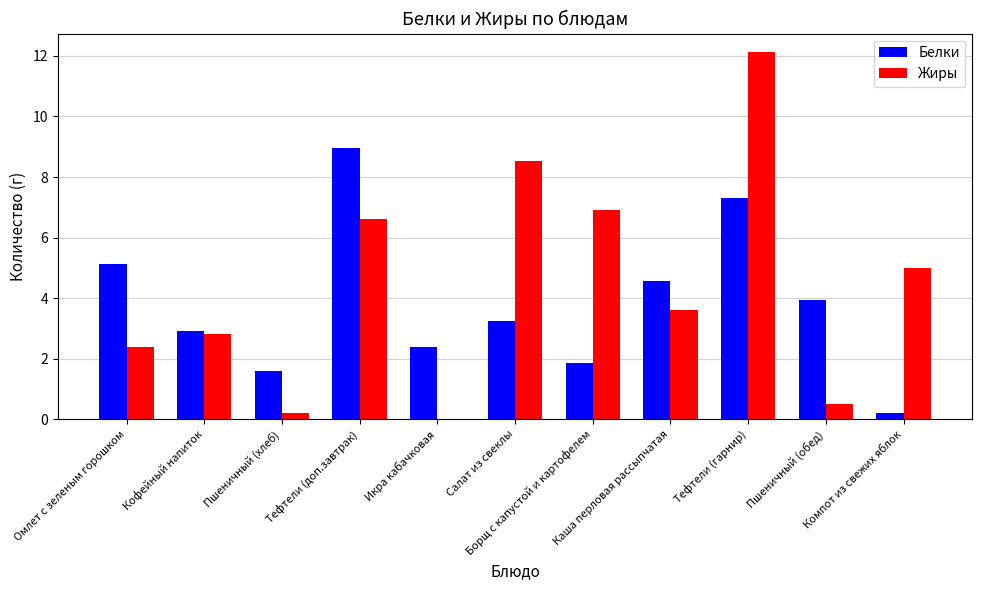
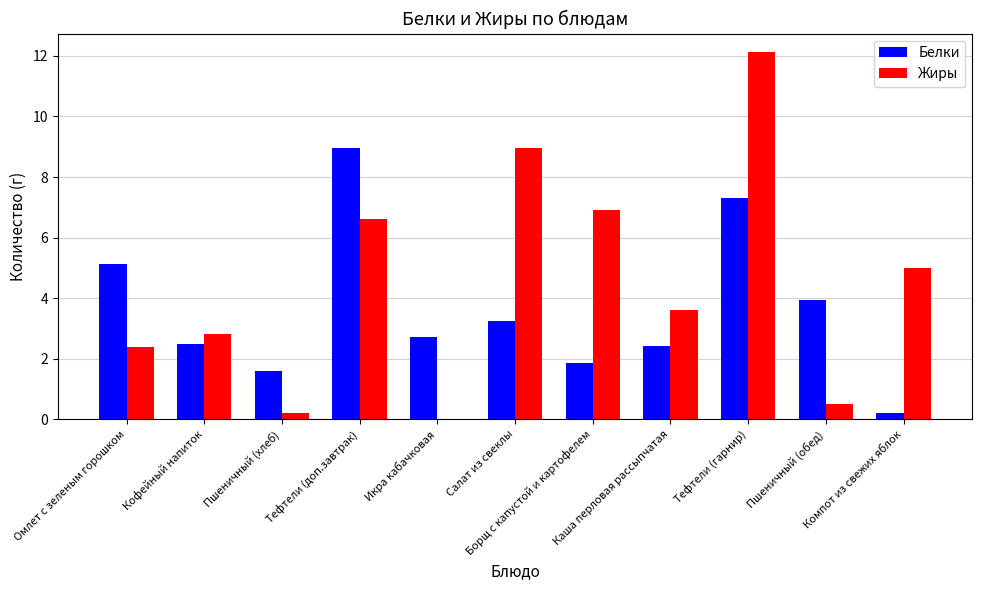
  {
    "Белки": {
      "Омлет с зеленым горошком": 5.1,
-     "Кофейный напиток": 2.9,
+     "Кофейный напиток": 2.5,
      "Пшеничный (хлеб)": 1.6,
      "Тефтели (доп.завтрак)": 9.0,
-     "Икра кабачковая": 2.4,
+     "Икра кабачковая": 2.7,
      "Салат из свеклы": 3.2,
      "Борщ с капустой и картофелем": 1.9,
-     "Каша перловая рассыпчатая": 4.6,
+     "Каша перловая рассыпчатая": 2.4,
      "Тефтели (гарнир)": 7.3,
      "Пшеничный (обед)": 4.0,
      "Компот из свежих яблок": 0.2
    },
    "Жиры": {
      "Омлет с зеленым горошком": 2.4,
      "Кофейный напиток": 2.8,
      "Пшеничный (хлеб)": 0.2,
      "Тефтели (доп.завтрак)": 6.6,
      "Икра кабачковая": 0.0,
-     "Салат из свеклы": 8.5,
+     "Салат из свеклы": 9.0,
      "Борщ с капустой и картофелем": 6.9,
      "Каша перловая рассыпчатая": 3.6,
      "Тефтели (гарнир)": 12.1,
      "Пшеничный (обед)": 0.5,
      "Компот из свежих яблок": 5.0
    }
  }
